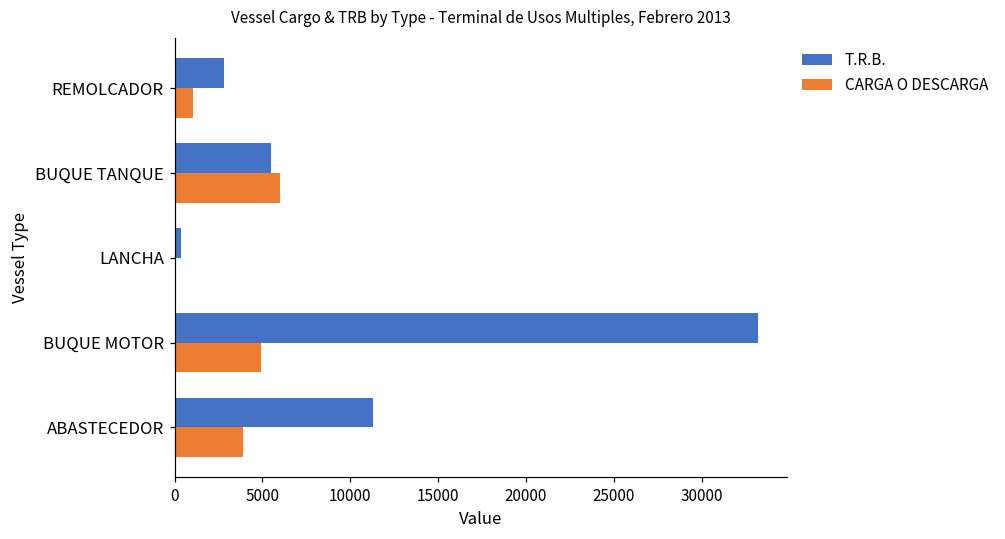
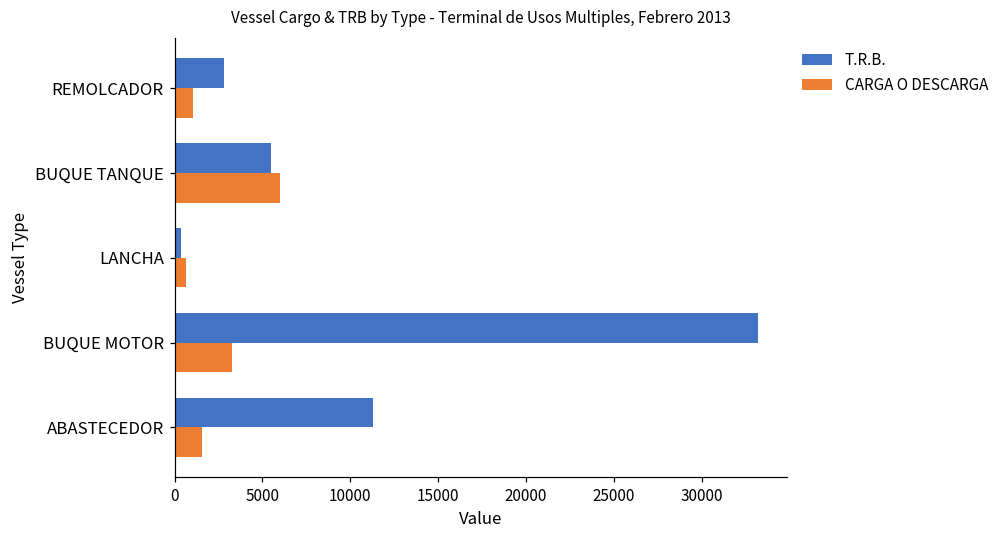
  {
    "T.R.B.": {
      "REMOLCADOR": 2800,
      "BUQUE TANQUE": 5500,
      "LANCHA": 400,
      "BUQUE MOTOR": 33200,
      "ABASTECEDOR": 11300
    },
    "CARGA O DESCARGA": {
      "REMOLCADOR": 1100,
      "BUQUE TANQUE": 6000,
-     "LANCHA": 0,
-     "BUQUE MOTOR": 4900,
-     "ABASTECEDOR": 3900
+     "LANCHA": 700,
+     "BUQUE MOTOR": 3300,
+     "ABASTECEDOR": 1600
    }
  }
